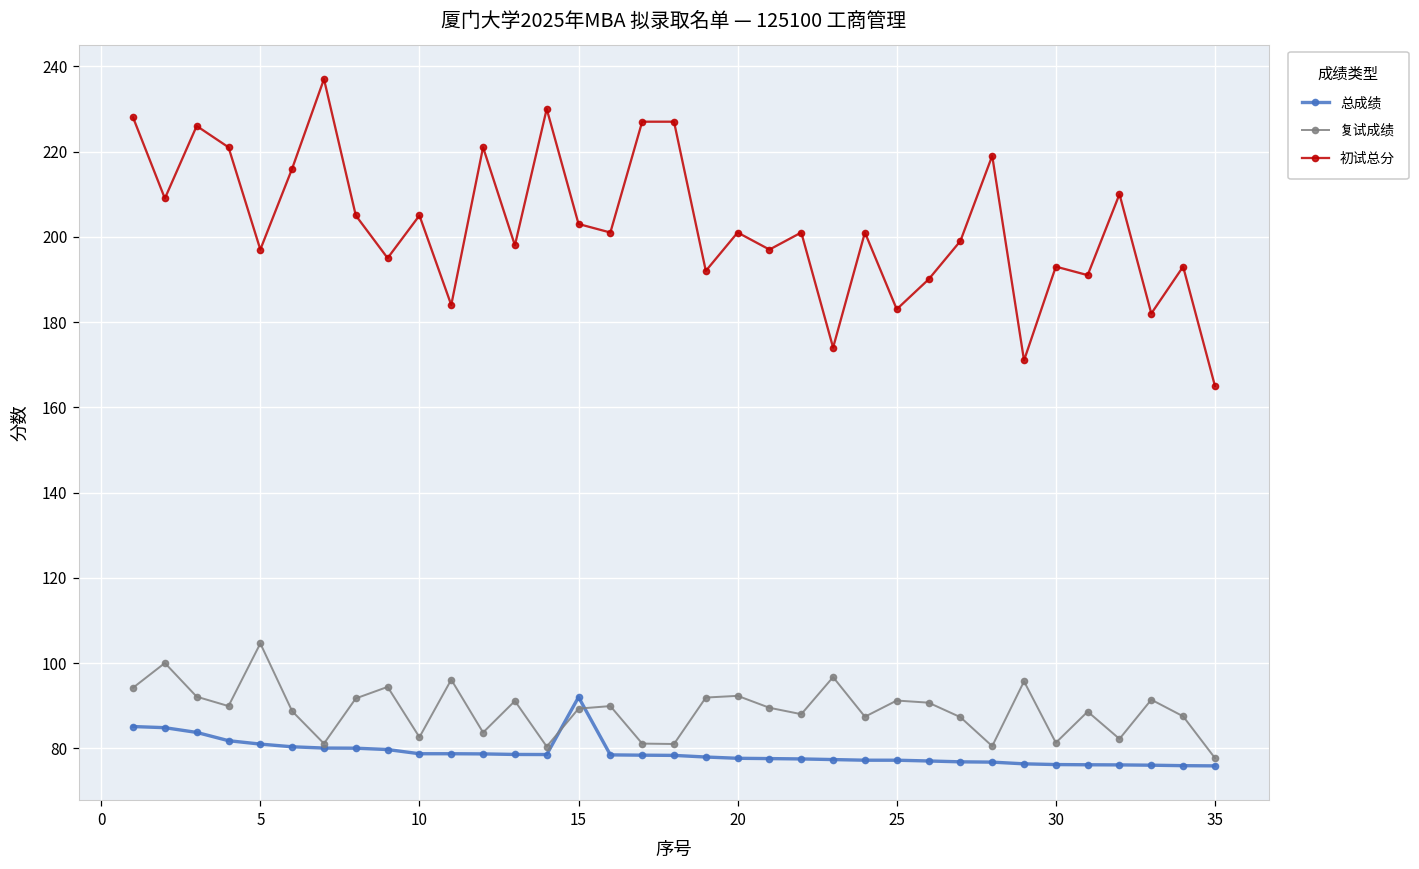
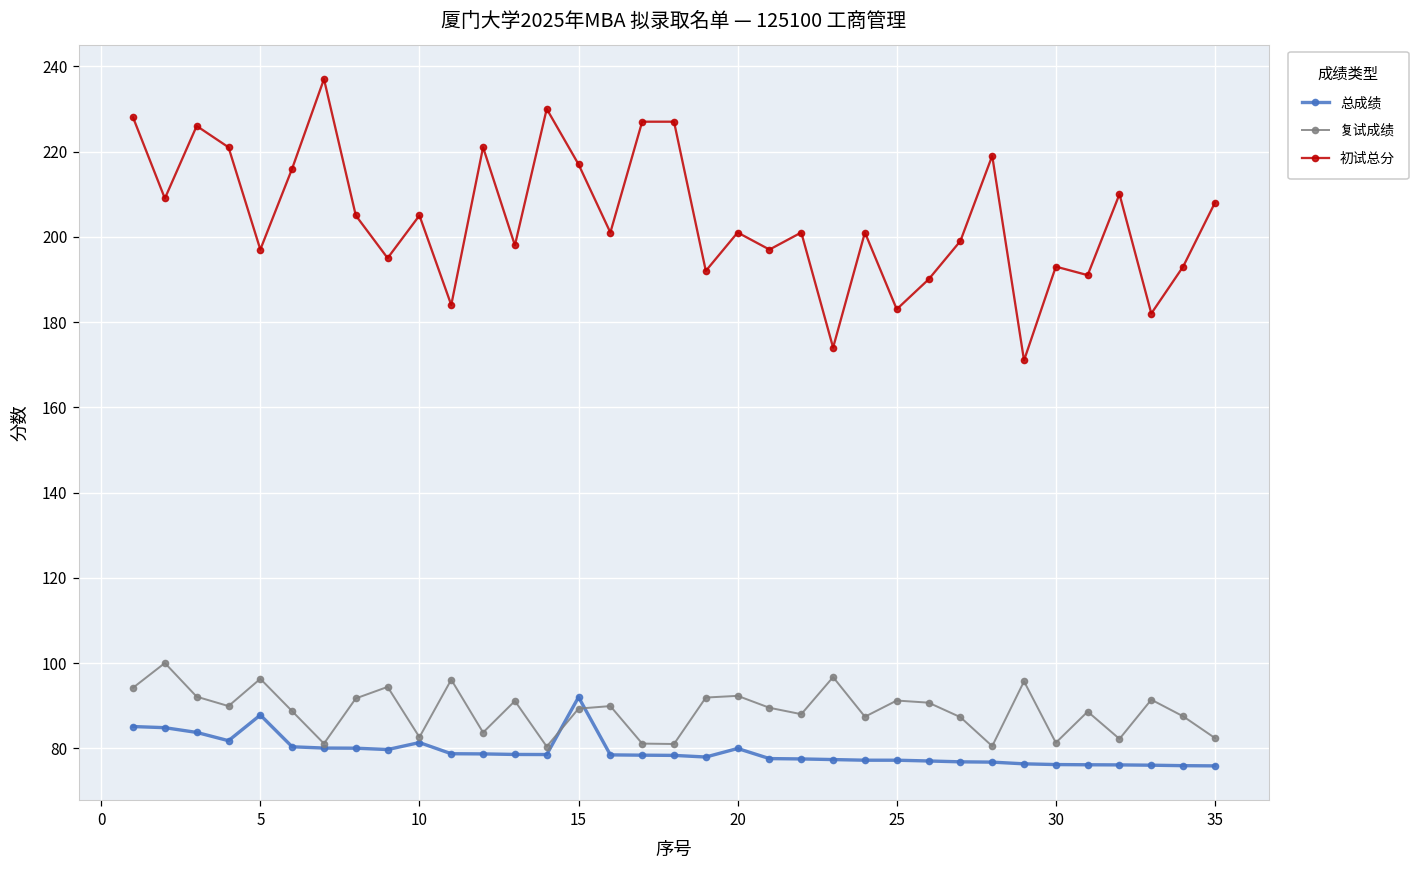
  {
    "总成绩": {
-     "5": 81,
-     "10": 79,
+     "5": 88,
+     "10": 81,
      "15": 92,
-     "20": 78,
+     "20": 80,
      "25": 77,
      "30": 76,
      "35": 76
    },
    "复试成绩": {
-     "5": 105,
+     "5": 96,
      "10": 83,
      "15": 89,
      "20": 92,
      "25": 91,
      "30": 81,
-     "35": 78
+     "35": 82
    },
    "初试总分": {
      "5": 197,
      "10": 205,
-     "15": 203,
+     "15": 217,
      "20": 201,
      "25": 183,
      "30": 193,
-     "35": 165
+     "35": 208
    }
  }
